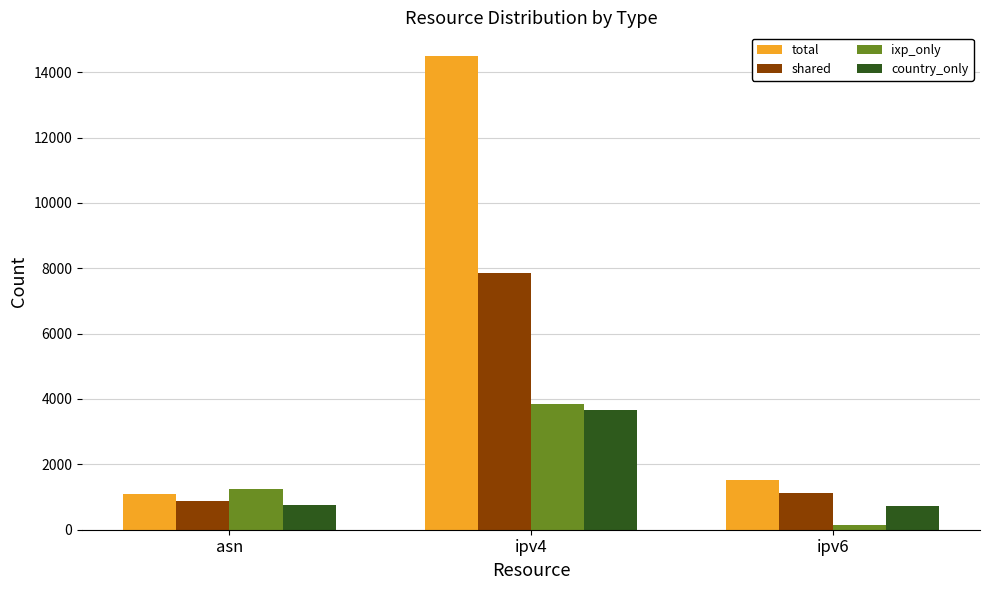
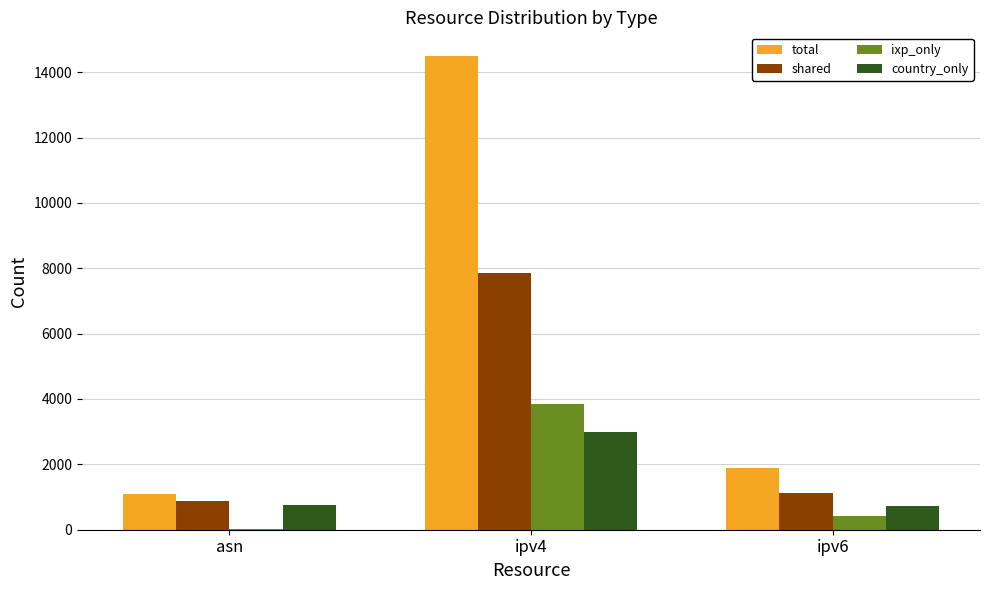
  {
    "total": {
      "asn": 1100,
      "ipv4": 14500,
-     "ipv6": 1500
+     "ipv6": 1900
    },
    "shared": {
      "asn": 900,
      "ipv4": 7900,
      "ipv6": 1100
    },
    "ixp_only": {
-     "asn": 1200,
+     "asn": 0,
      "ipv4": 3800,
-     "ipv6": 200
+     "ipv6": 400
    },
    "country_only": {
      "asn": 800,
-     "ipv4": 3700,
+     "ipv4": 3000,
      "ipv6": 700
    }
  }
